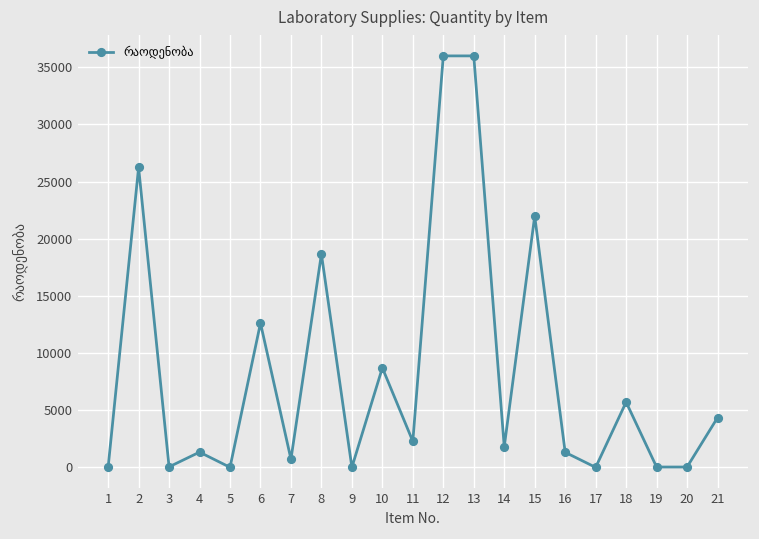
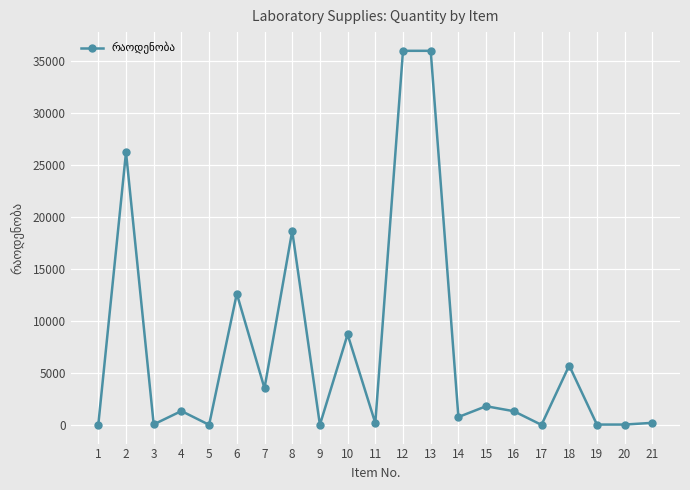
  {
    "1": 0,
    "2": 26200,
    "3": 100,
    "4": 1300,
    "5": 0,
    "6": 12600,
-   "7": 700,
+   "7": 3500,
    "8": 18700,
    "9": 0,
    "10": 8700,
-   "11": 2300,
+   "11": 200,
    "12": 36000,
    "13": 36000,
-   "14": 1800,
-   "15": 22000,
+   "14": 800,
+   "15": 1800,
    "16": 1300,
    "17": 0,
    "18": 5700,
    "19": 0,
    "20": 0,
-   "21": 4400
+   "21": 200
  }
